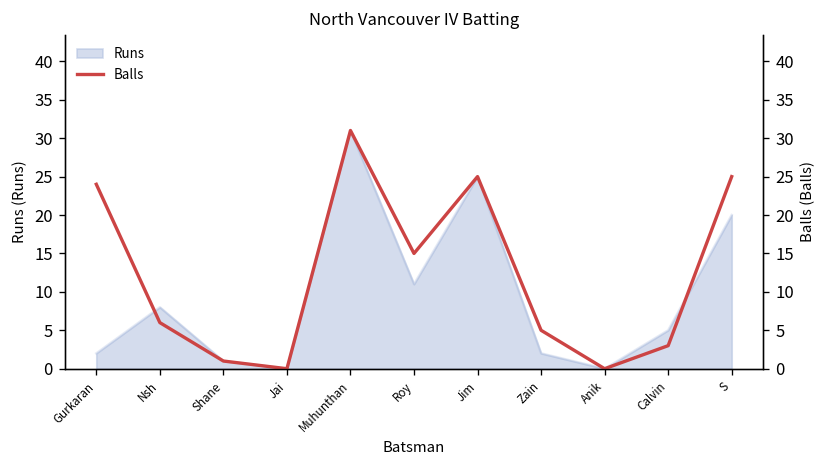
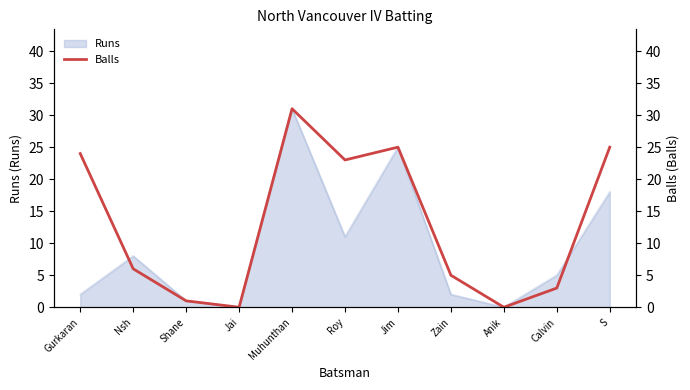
  {
    "Runs": {
      "Gurkaran": 2,
      "Nsh": 8,
      "Shane": 1,
      "Jai": 0,
      "Muhunthan": 31,
      "Roy": 11,
      "Jim": 25,
      "Zain": 2,
      "Anik": 0,
      "Calvin": 5,
-     "S": 20
+     "S": 18
    },
    "Balls": {
      "Gurkaran": 24,
      "Nsh": 6,
      "Shane": 1,
      "Jai": 0,
      "Muhunthan": 31,
-     "Roy": 15,
+     "Roy": 23,
      "Jim": 25,
      "Zain": 5,
      "Anik": 0,
      "Calvin": 3,
      "S": 25
    }
  }
